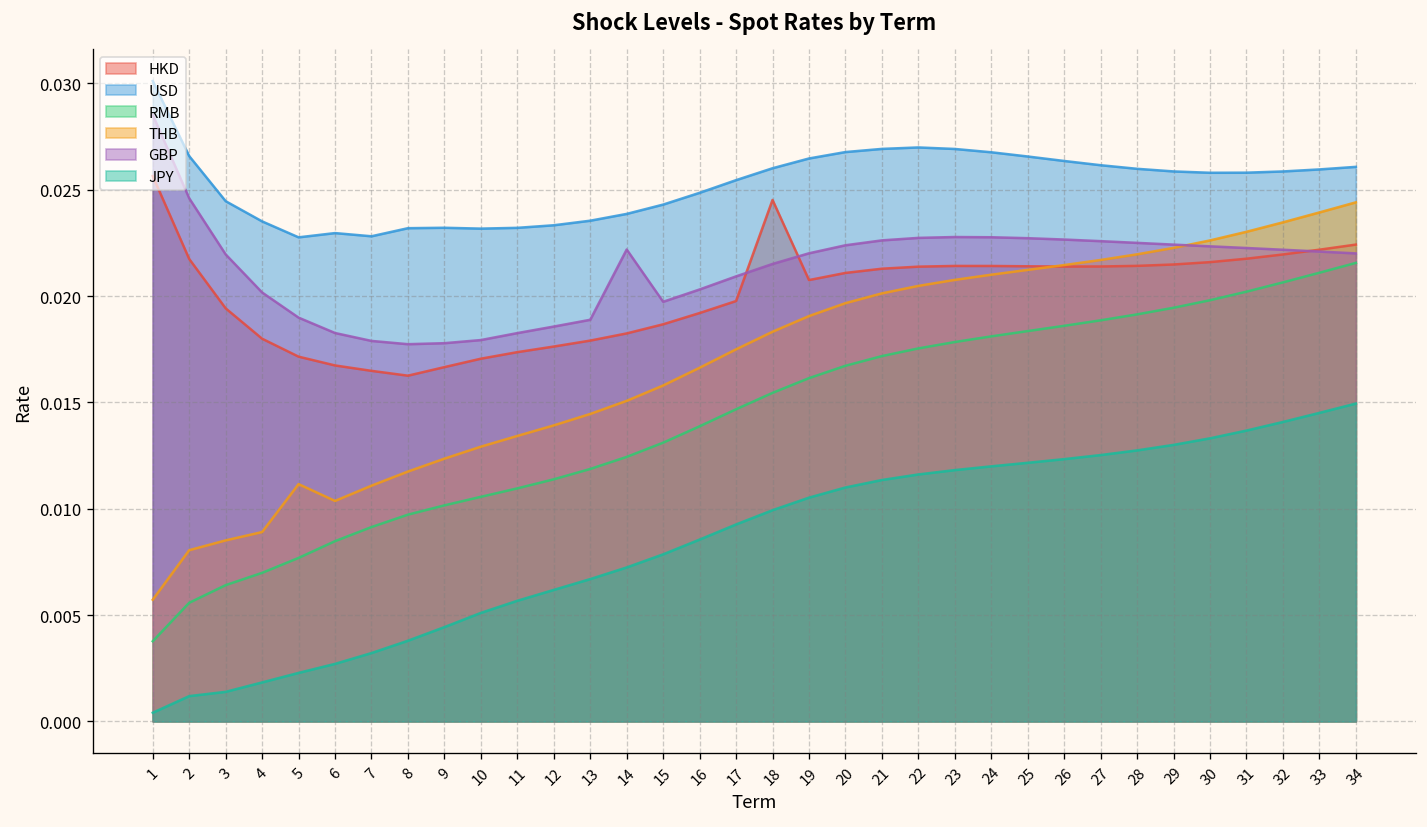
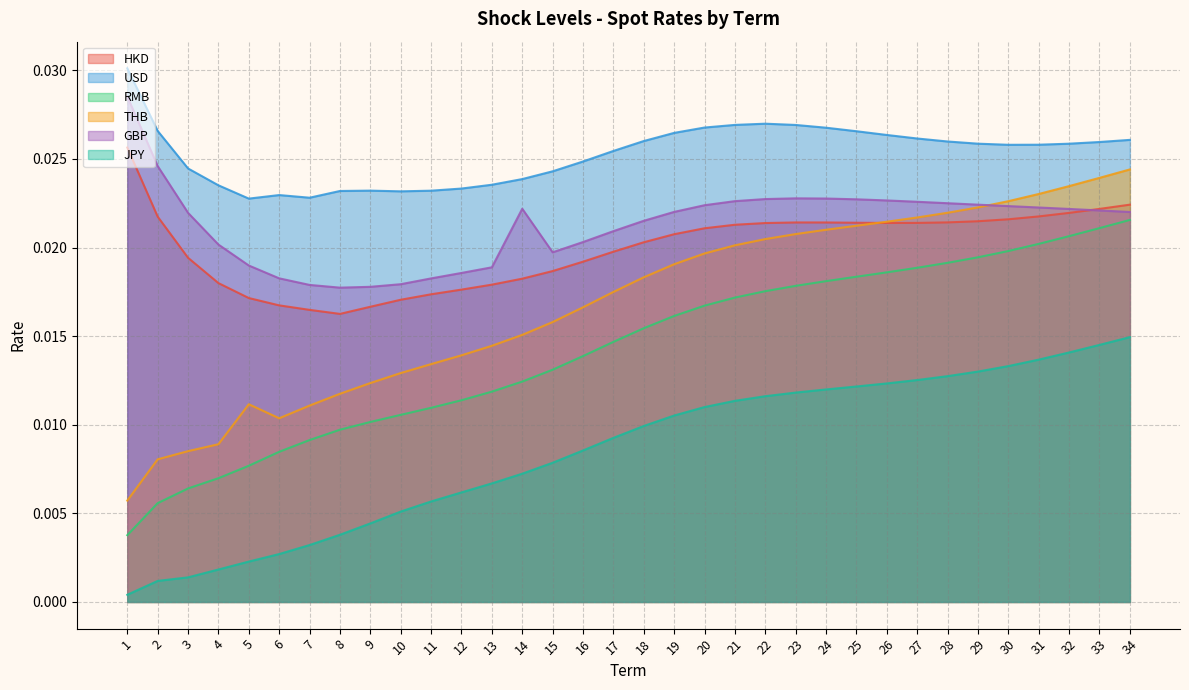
  {
    "HKD": {
      "2": 0.0217,
      "3": 0.0194,
      "4": 0.0180,
      "5": 0.0171,
      "6": 0.0167,
      "7": 0.0165,
      "8": 0.0163,
      "9": 0.0167,
      "10": 0.0171,
      "11": 0.0174,
      "12": 0.0176,
      "13": 0.0179,
      "14": 0.0182,
      "15": 0.0187,
      "16": 0.0192,
      "17": 0.0198,
-     "18": 0.0245,
+     "18": 0.0203,
      "19": 0.0208,
      "20": 0.0211,
      "21": 0.0213,
      "22": 0.0214,
      "23": 0.0214,
      "24": 0.0214,
      "25": 0.0214,
      "27": 0.0214,
      "28": 0.0214,
      "29": 0.0215,
      "30": 0.0216,
      "31": 0.0218,
      "32": 0.0220,
      "34": 0.0224
    },
    "THB": {
      "1": 0.0057,
      "2": 0.0080,
      "3": 0.0085,
      "4": 0.0089,
      "5": 0.0112,
      "6": 0.0104,
      "7": 0.0111,
      "8": 0.0117,
      "9": 0.0124,
      "10": 0.0129,
      "11": 0.0134,
      "12": 0.0139,
      "13": 0.0145,
      "14": 0.0151,
      "15": 0.0158,
      "16": 0.0166,
      "17": 0.0175,
      "18": 0.0183,
      "19": 0.0191,
      "20": 0.0197,
      "21": 0.0201,
      "22": 0.0205,
      "23": 0.0208,
      "24": 0.0210,
      "25": 0.0212,
      "27": 0.0217,
      "28": 0.0220,
      "29": 0.0223,
      "30": 0.0226,
      "31": 0.0230,
      "32": 0.0235,
      "33": 0.0239,
      "34": 0.0244
    },
    "GBP": {
      "2": 0.0246,
      "3": 0.0220,
      "4": 0.0202,
      "5": 0.0190,
      "6": 0.0183,
      "7": 0.0179,
      "8": 0.0177,
      "9": 0.0178,
      "10": 0.0179,
      "11": 0.0183,
      "12": 0.0186,
      "13": 0.0189,
      "14": 0.0222,
      "15": 0.0197,
      "16": 0.0203,
      "17": 0.0209,
      "18": 0.0215,
      "19": 0.0220,
      "20": 0.0224,
      "21": 0.0226,
      "22": 0.0227,
      "23": 0.0228,
      "24": 0.0228,
      "25": 0.0227,
      "26": 0.0227,
      "27": 0.0226,
      "28": 0.0225,
      "29": 0.0224,
      "30": 0.0223,
      "31": 0.0223,
      "32": 0.0222,
      "34": 0.0220
    }
  }
